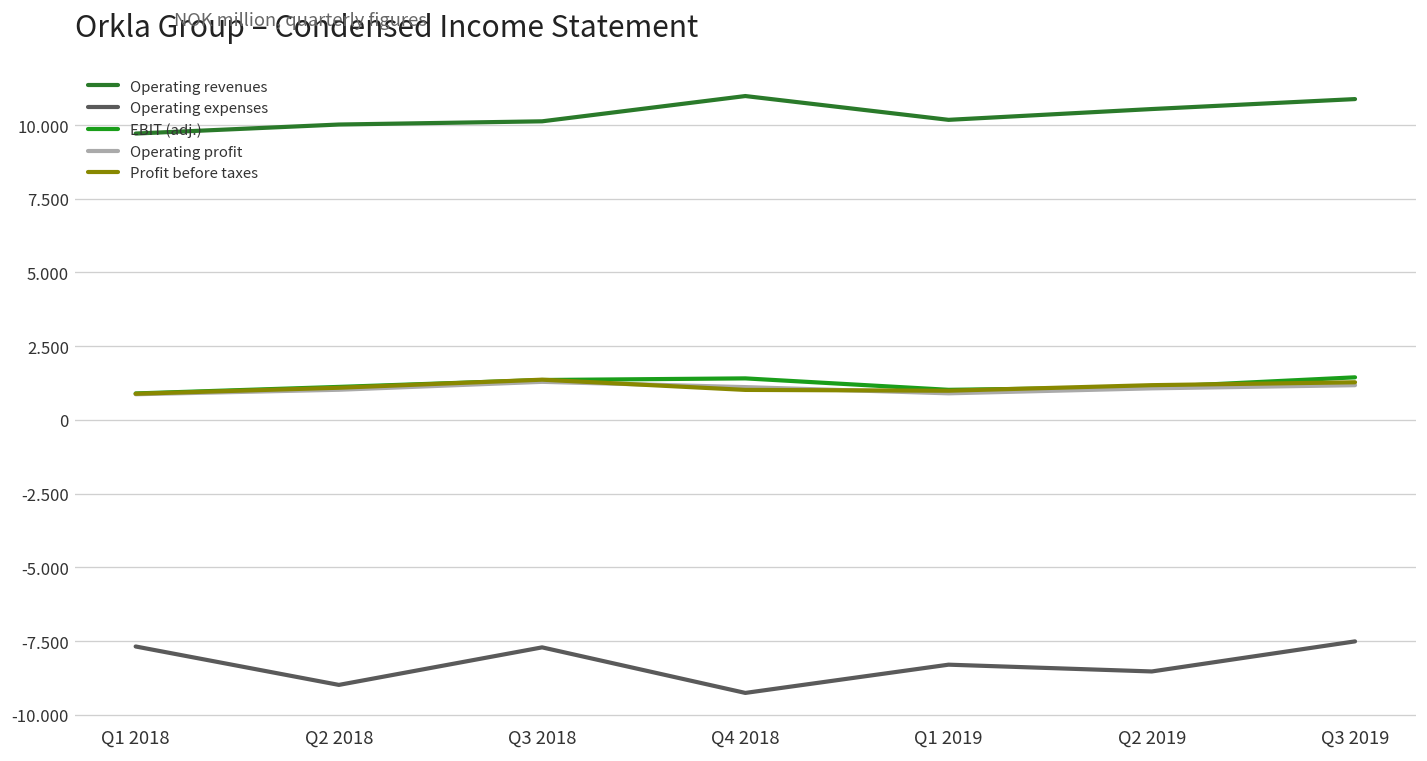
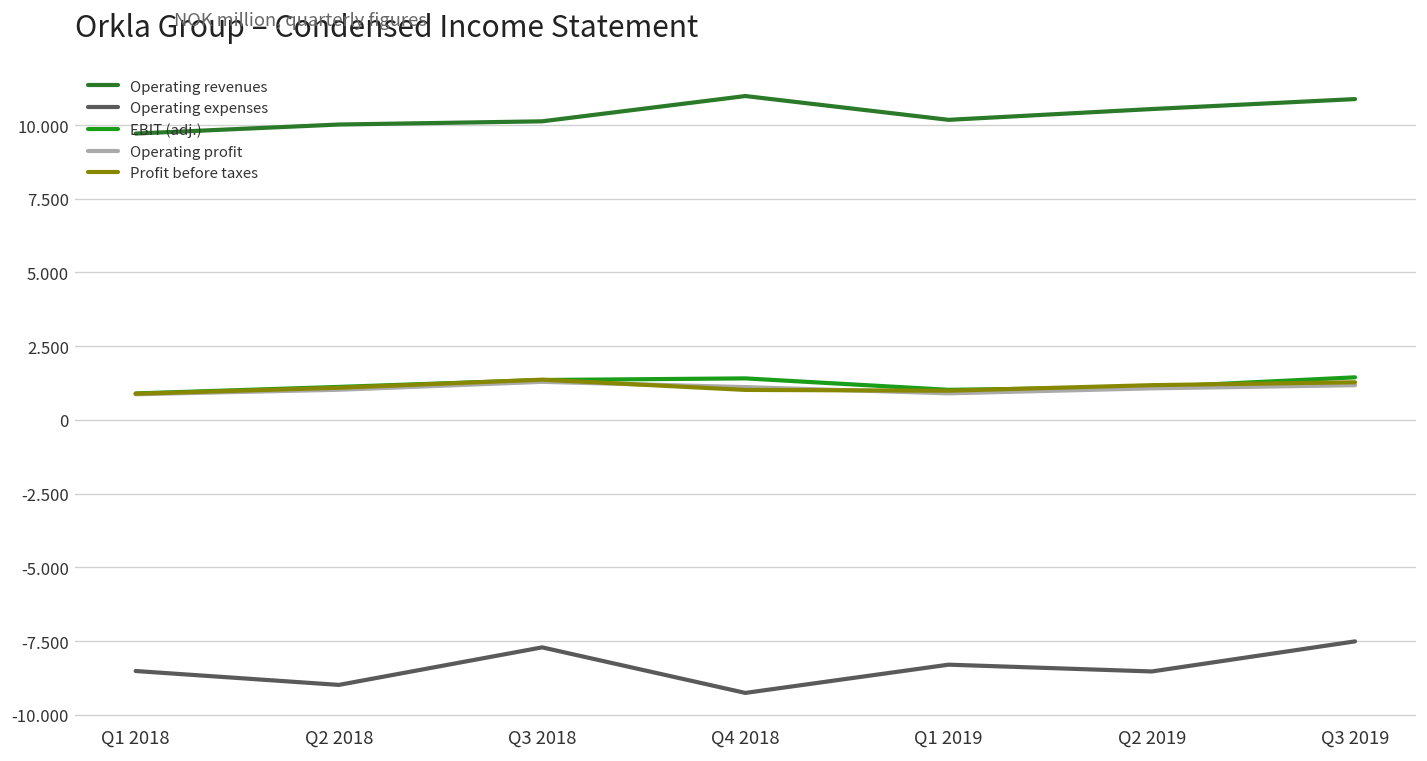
  {
    "Operating expenses": {
-     "Q1 2018": -7.7,
+     "Q1 2018": -8.5,
      "Q2 2018": -9.0,
      "Q3 2018": -7.7,
      "Q4 2018": -9.3,
      "Q1 2019": -8.3,
      "Q2 2019": -8.5,
      "Q3 2019": -7.5
    }
  }
